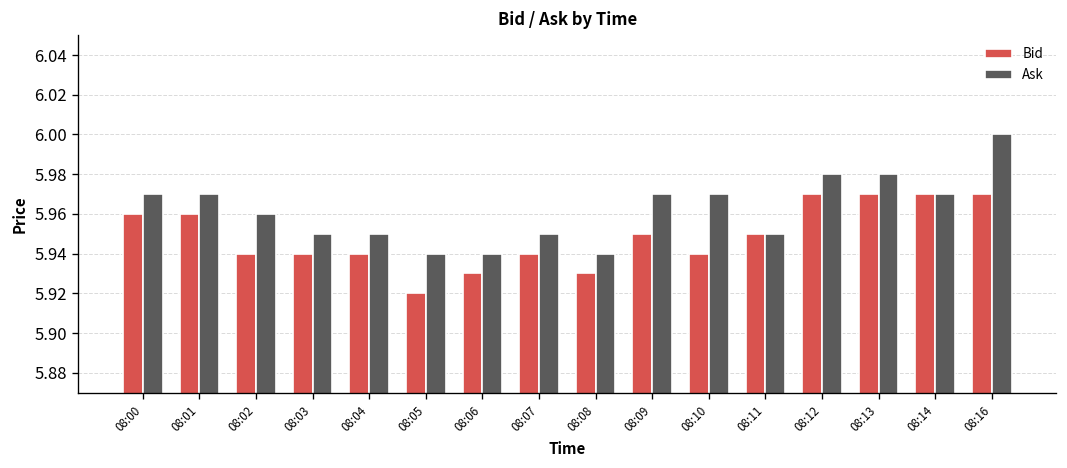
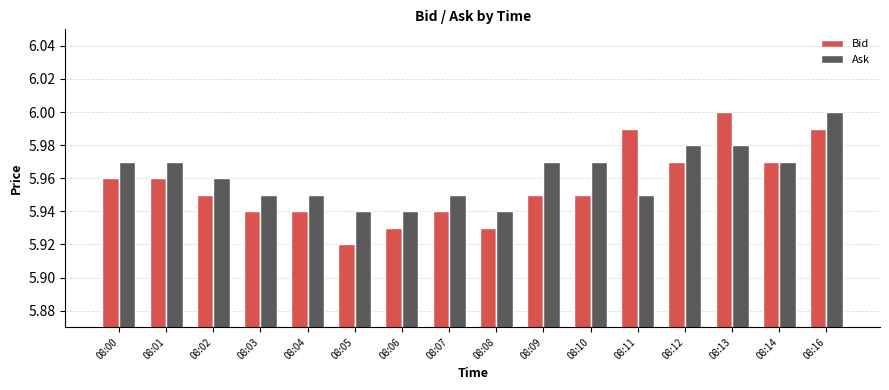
  {
    "Bid": {
      "08:00": 5.96,
      "08:01": 5.96,
-     "08:02": 5.94,
+     "08:02": 5.95,
      "08:03": 5.94,
      "08:04": 5.94,
      "08:05": 5.92,
      "08:06": 5.93,
      "08:07": 5.94,
      "08:08": 5.93,
      "08:09": 5.95,
-     "08:10": 5.94,
-     "08:11": 5.95,
+     "08:10": 5.95,
+     "08:11": 5.99,
      "08:12": 5.97,
-     "08:13": 5.97,
+     "08:13": 6.00,
      "08:14": 5.97,
-     "08:16": 5.97
+     "08:16": 5.99
    },
    "Ask": {
      "08:00": 5.97,
      "08:01": 5.97,
      "08:02": 5.96,
      "08:03": 5.95,
      "08:04": 5.95,
      "08:05": 5.94,
      "08:06": 5.94,
      "08:07": 5.95,
      "08:08": 5.94,
      "08:09": 5.97,
      "08:10": 5.97,
      "08:11": 5.95,
      "08:12": 5.98,
      "08:13": 5.98,
      "08:14": 5.97,
      "08:16": 6.00
    }
  }
